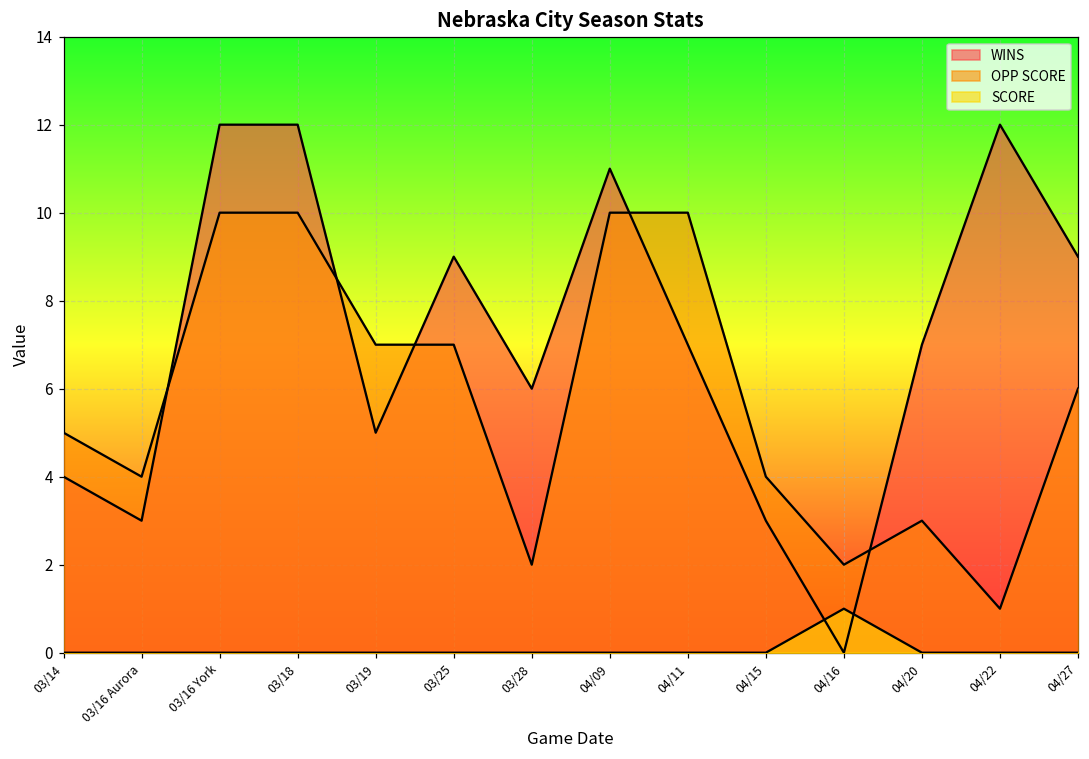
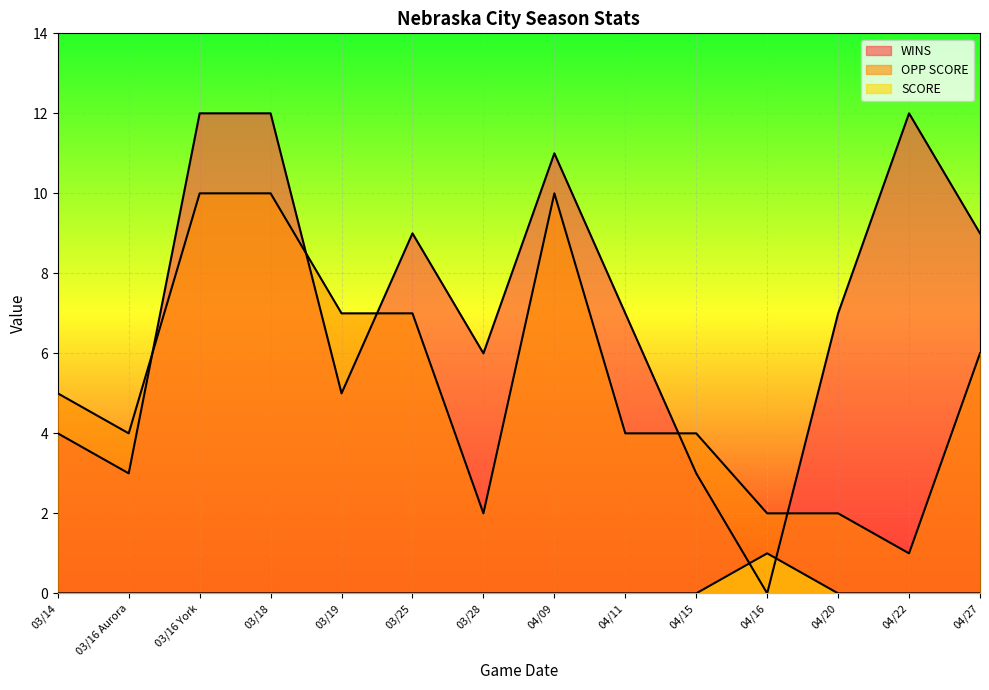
  {
    "WINS": {
      "03/14": 4,
      "03/16 Aurora": 3,
      "03/16 York": 12,
      "03/18": 12,
      "03/19": 5,
      "03/25": 9,
      "03/28": 6,
      "04/09": 11,
      "04/11": 7,
      "04/15": 3,
      "04/16": 0,
      "04/20": 7,
      "04/22": 12,
      "04/27": 9
    },
    "OPP SCORE": {
      "03/14": 5,
      "03/16 Aurora": 4,
      "03/16 York": 10,
      "03/18": 10,
      "03/19": 7,
      "03/25": 7,
      "03/28": 2,
      "04/09": 10,
-     "04/11": 10,
+     "04/11": 4,
      "04/15": 4,
      "04/16": 2,
-     "04/20": 3,
+     "04/20": 2,
      "04/22": 1,
      "04/27": 6
    },
    "SCORE": {
      "03/14": 0,
      "03/16 Aurora": 0,
      "03/16 York": 0,
      "03/18": 0,
      "03/19": 0,
      "03/25": 0,
      "03/28": 0,
      "04/09": 0,
      "04/11": 0,
      "04/15": 0,
      "04/16": 1,
      "04/20": 0,
      "04/22": 0,
      "04/27": 0
    }
  }
